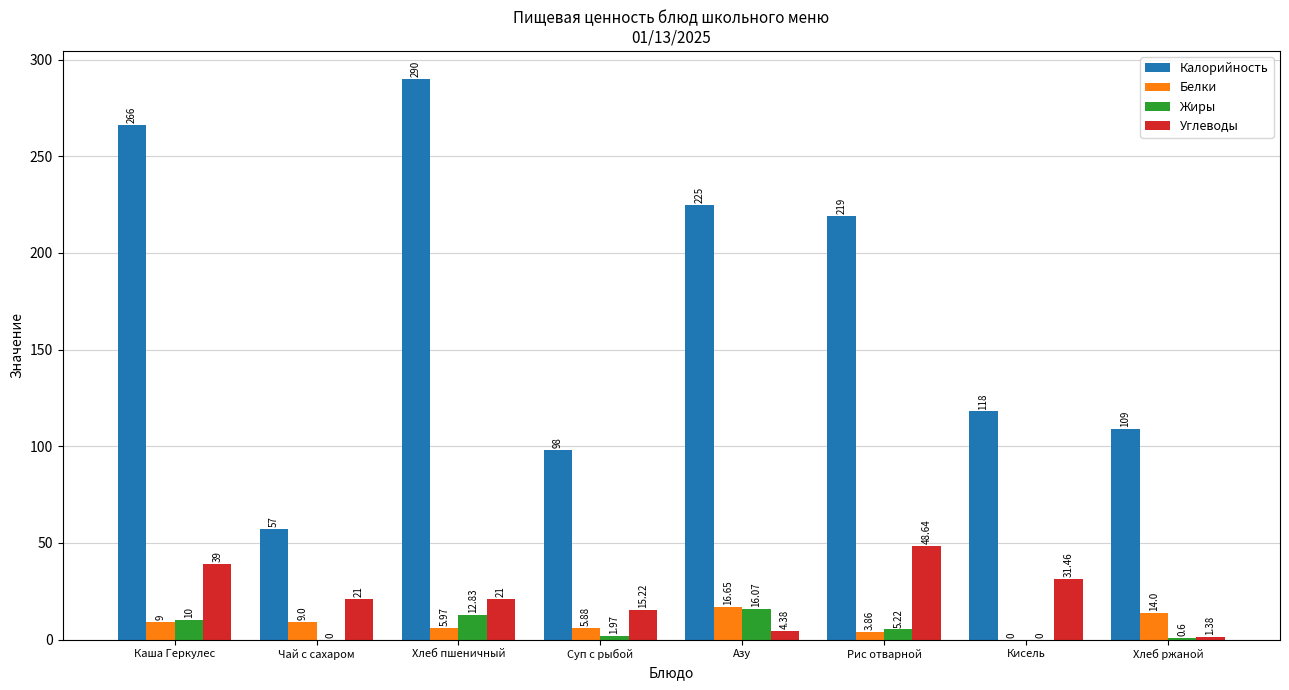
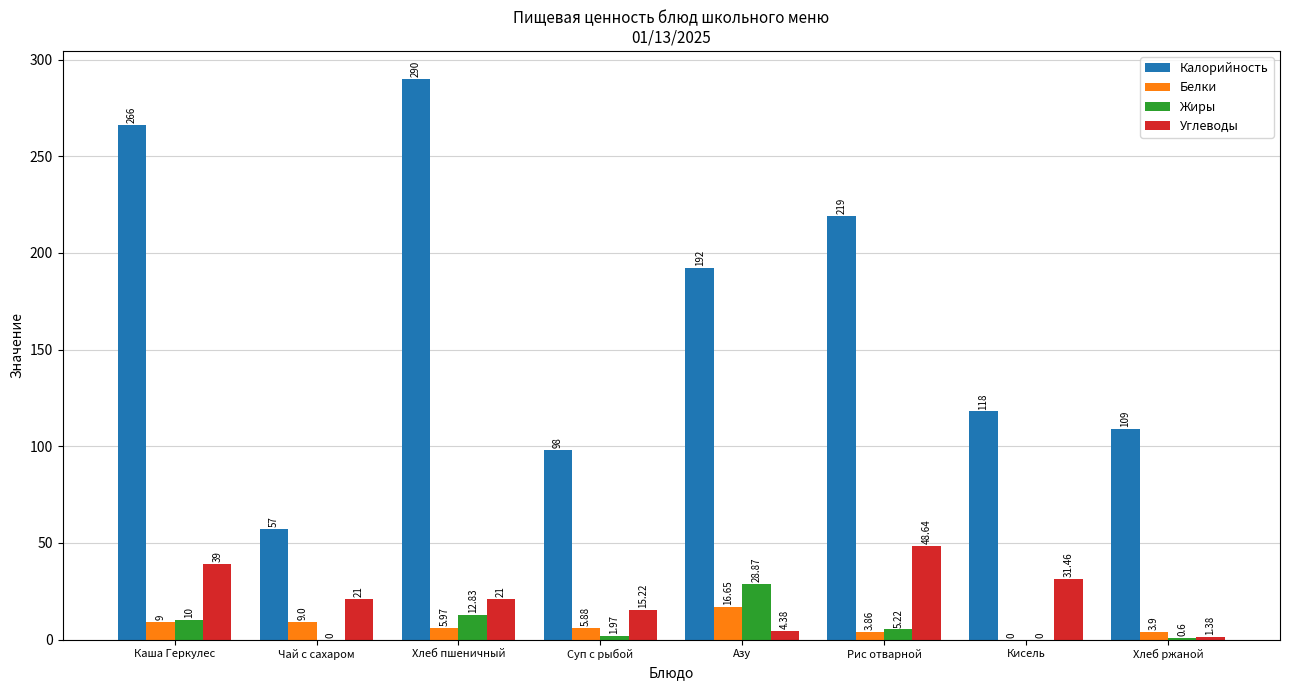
  {
    "Калорийность": {
      "Каша Геркулес": 266,
      "Чай с сахаром": 57,
      "Хлеб пшеничный": 290,
      "Суп с рыбой": 98,
-     "Азу": 225,
+     "Азу": 192,
      "Рис отварной": 219,
      "Кисель": 118,
      "Хлеб ржаной": 109
    },
    "Белки": {
      "Каша Геркулес": 9,
      "Чай с сахаром": 9.0,
      "Хлеб пшеничный": 5.97,
      "Суп с рыбой": 5.88,
      "Азу": 16.65,
      "Рис отварной": 3.86,
      "Кисель": 0,
-     "Хлеб ржаной": 14.0
+     "Хлеб ржаной": 3.9
    },
    "Жиры": {
      "Каша Геркулес": 10,
      "Чай с сахаром": 0,
      "Хлеб пшеничный": 12.83,
      "Суп с рыбой": 1.97,
-     "Азу": 16.07,
+     "Азу": 28.87,
      "Рис отварной": 5.22,
      "Кисель": 0,
      "Хлеб ржаной": 0.6
    },
    "Углеводы": {
      "Каша Геркулес": 39,
      "Чай с сахаром": 21,
      "Хлеб пшеничный": 21,
      "Суп с рыбой": 15.22,
      "Азу": 4.38,
      "Рис отварной": 48.64,
      "Кисель": 31.46,
      "Хлеб ржаной": 1.38
    }
  }
